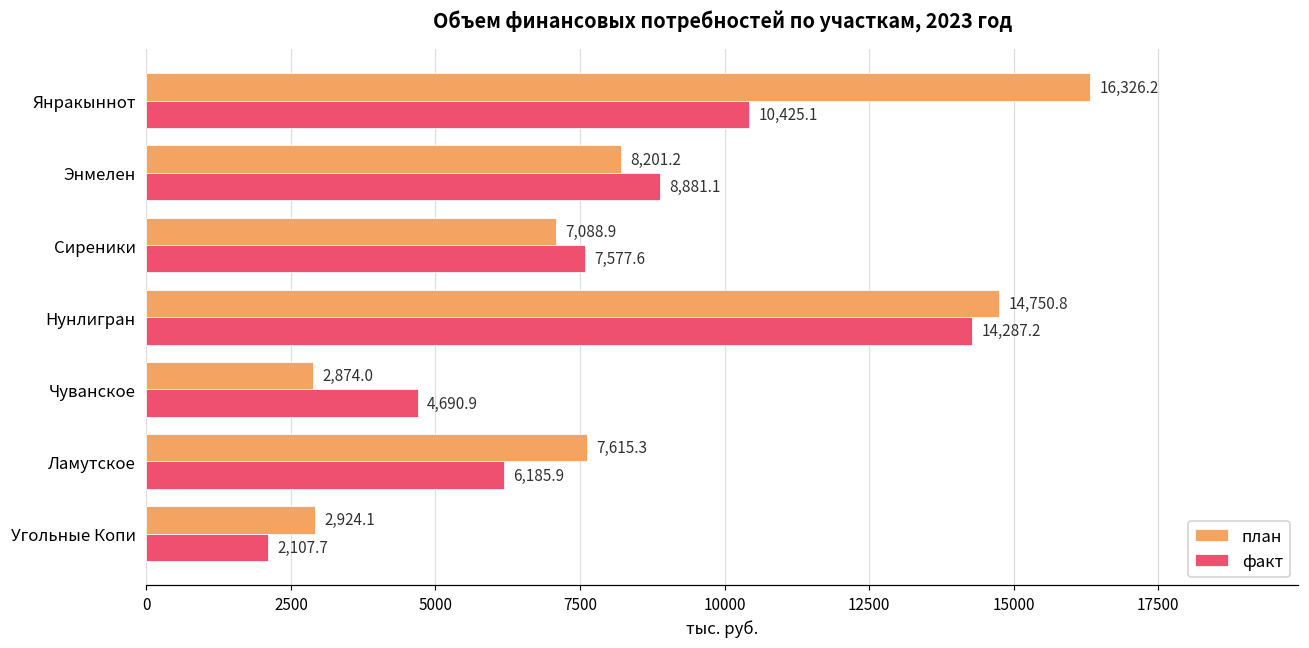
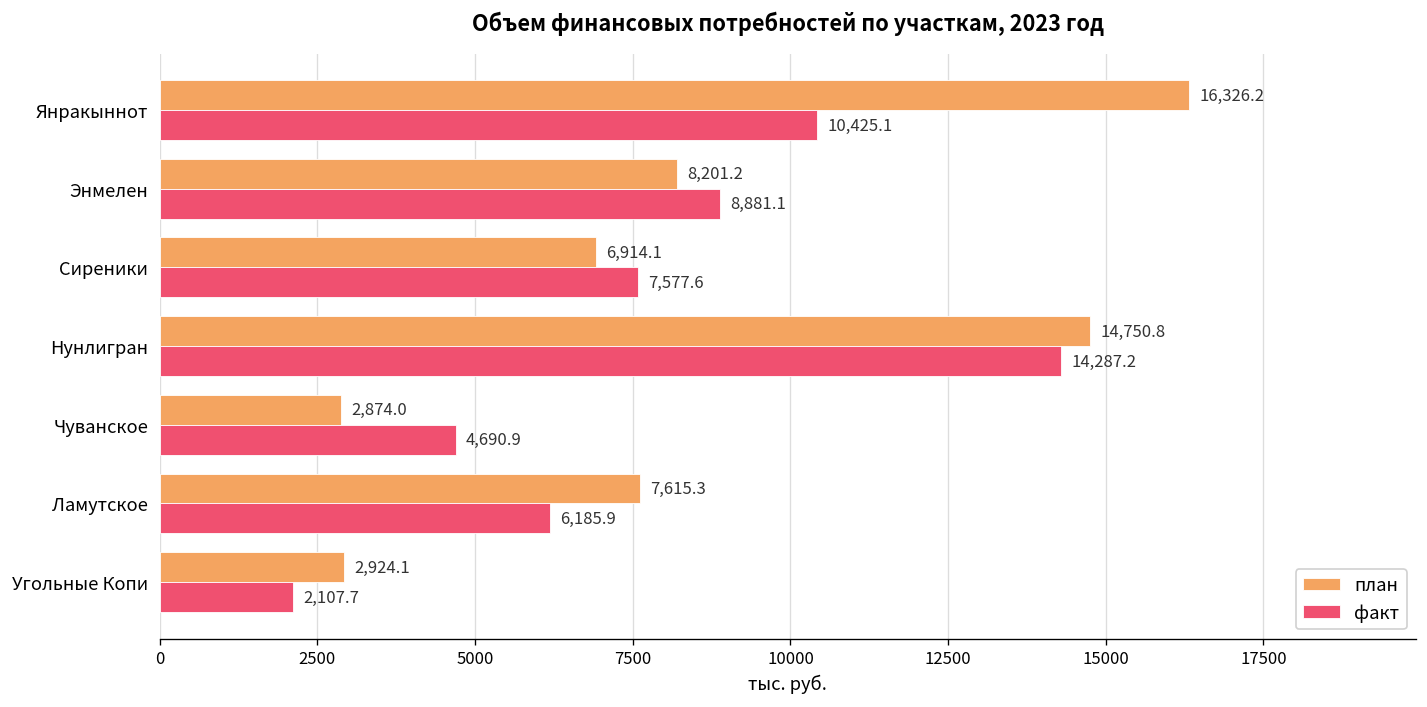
  {
    "план": {
      "Янракыннот": "16,326.2",
      "Энмелен": "8,201.2",
-     "Сиреники": "7,088.9",
+     "Сиреники": "6,914.1",
      "Нунлигран": "14,750.8",
      "Чуванское": "2,874.0",
      "Ламутское": "7,615.3",
      "Угольные Копи": "2,924.1"
    },
    "факт": {
      "Янракыннот": "10,425.1",
      "Энмелен": "8,881.1",
      "Сиреники": "7,577.6",
      "Нунлигран": "14,287.2",
      "Чуванское": "4,690.9",
      "Ламутское": "6,185.9",
      "Угольные Копи": "2,107.7"
    }
  }
